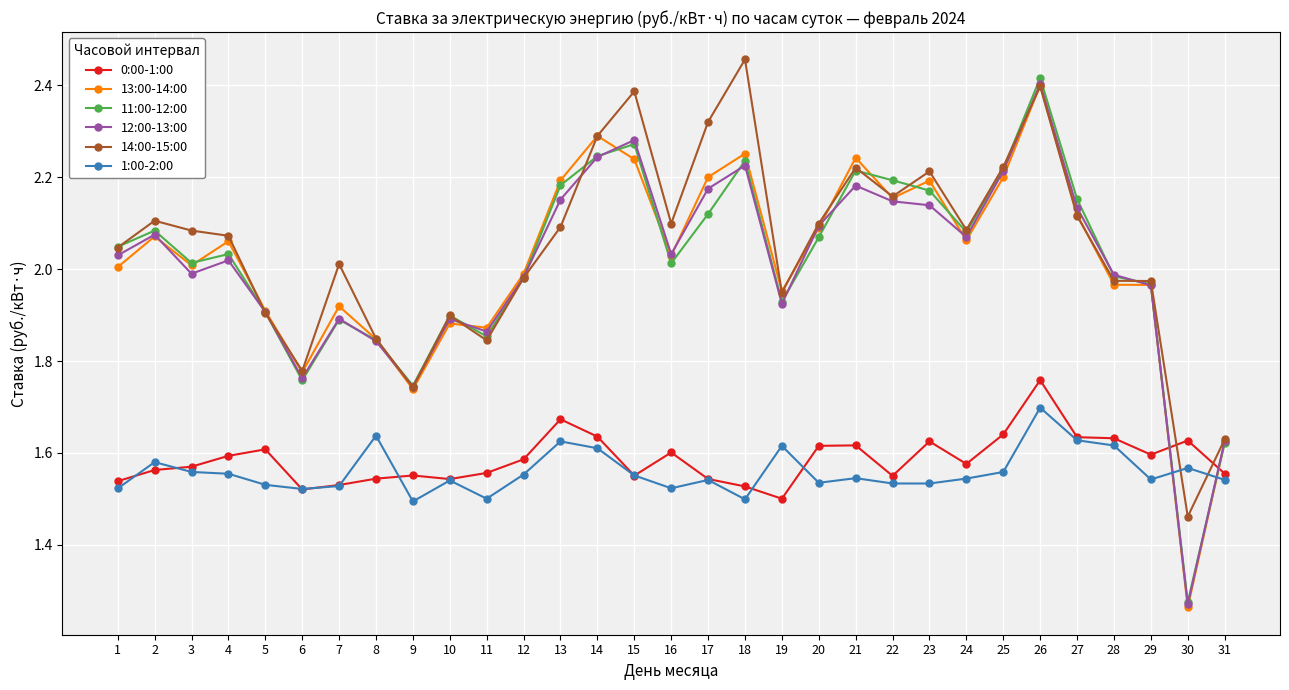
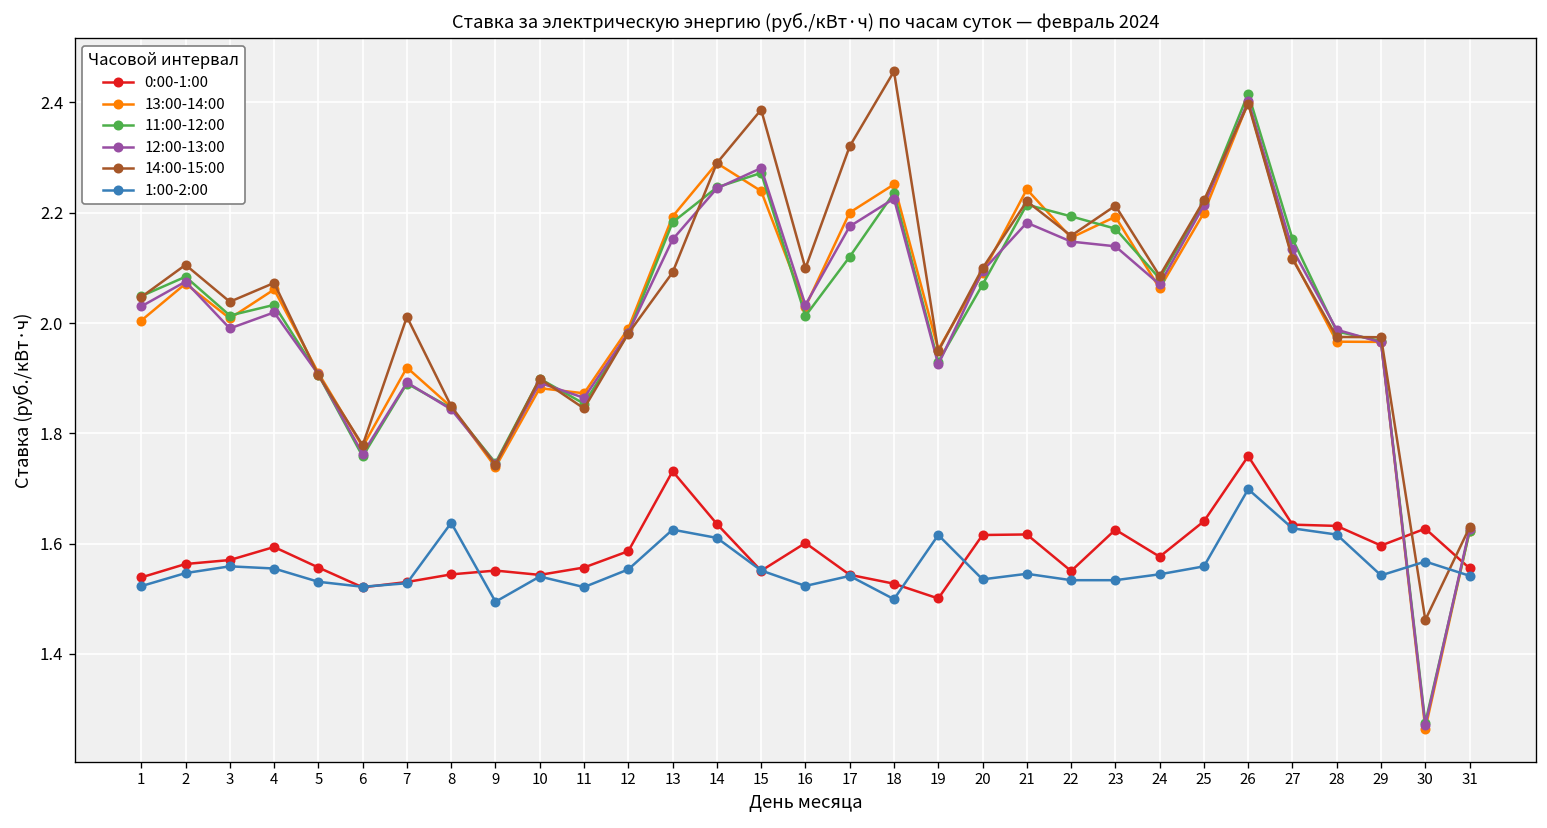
  {
    "0:00-1:00": {
      "1": 1.54,
      "2": 1.56,
      "3": 1.57,
      "4": 1.59,
-     "5": 1.61,
+     "5": 1.56,
      "8": 1.54,
      "9": 1.55,
      "11": 1.56,
      "12": 1.59,
-     "13": 1.67,
+     "13": 1.73,
      "14": 1.64,
      "16": 1.60,
      "18": 1.53,
      "19": 1.50,
      "20": 1.62,
      "21": 1.62,
      "22": 1.55,
      "23": 1.63,
      "24": 1.58,
      "25": 1.64,
      "26": 1.76,
      "27": 1.63,
      "28": 1.63,
      "29": 1.60,
      "30": 1.63,
      "31": 1.56
    },
    "13:00-14:00": {
      "1": 2.00,
      "4": 2.06,
      "7": 1.92,
      "10": 1.88,
      "11": 1.87,
      "12": 1.99,
      "13": 2.19,
      "15": 2.24,
      "17": 2.20,
      "18": 2.25,
      "21": 2.24,
      "23": 2.19,
      "24": 2.06,
      "25": 2.20,
      "28": 1.97,
      "30": 1.26
    },
    "11:00-12:00": {
      "2": 2.08,
      "4": 2.03,
      "11": 1.85,
      "13": 2.18,
      "15": 2.27,
      "16": 2.01,
      "17": 2.12,
      "18": 2.24,
      "20": 2.07,
      "21": 2.21,
      "22": 2.19,
      "23": 2.17,
      "26": 2.42,
      "27": 2.15
    },
    "12:00-13:00": {
      "1": 2.03,
      "3": 1.99,
      "4": 2.02,
      "10": 1.89,
      "11": 1.86,
      "13": 2.15,
      "15": 2.28,
      "17": 2.18,
      "18": 2.23,
      "21": 2.18,
      "22": 2.15,
      "23": 2.14,
      "24": 2.07,
      "27": 2.13
    },
    "14:00-15:00": {
      "2": 2.11,
-     "3": 2.08,
+     "3": 2.04,
      "4": 2.07,
      "7": 2.01,
      "11": 1.85,
      "13": 2.09,
      "15": 2.39,
      "16": 2.10,
      "17": 2.32,
      "18": 2.46,
      "21": 2.22,
      "23": 2.21,
      "28": 1.97,
      "29": 1.97,
      "30": 1.46
    },
    "1:00-2:00": {
      "1": 1.52,
-     "2": 1.58,
+     "2": 1.55,
      "3": 1.56,
      "4": 1.55,
      "5": 1.53,
      "8": 1.64,
      "9": 1.49,
-     "11": 1.50,
+     "11": 1.52,
      "12": 1.55,
      "13": 1.63,
      "14": 1.61,
      "16": 1.52,
      "18": 1.50,
      "19": 1.62,
      "20": 1.54,
      "21": 1.55,
      "22": 1.53,
      "23": 1.53,
      "24": 1.54,
      "25": 1.56,
      "26": 1.70,
      "27": 1.63,
      "28": 1.62,
      "29": 1.54,
      "30": 1.57,
      "31": 1.54
    }
  }
